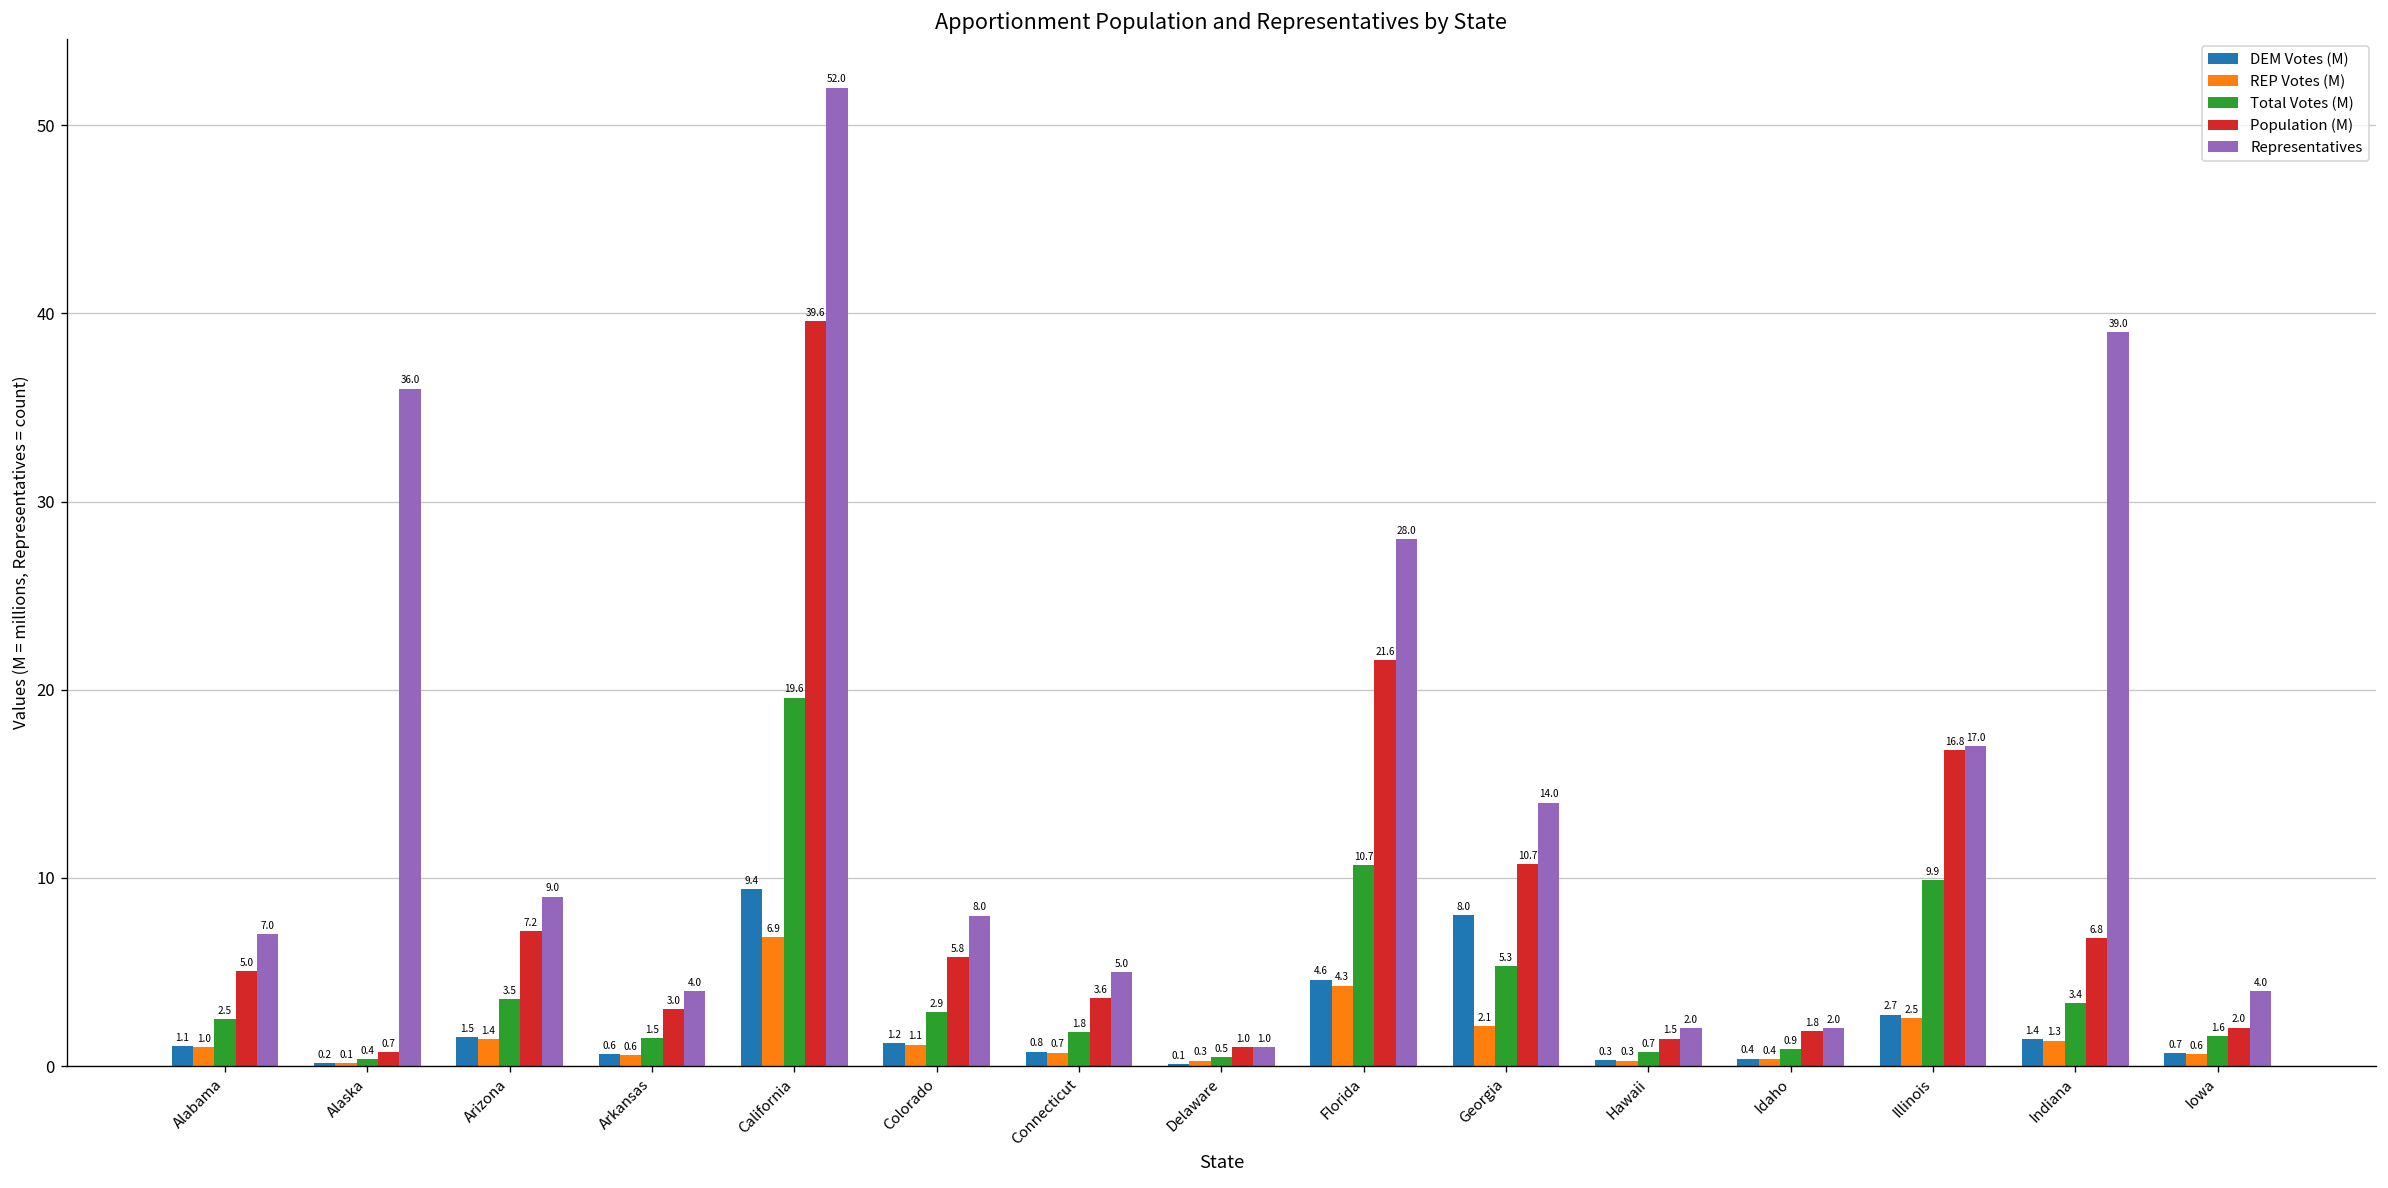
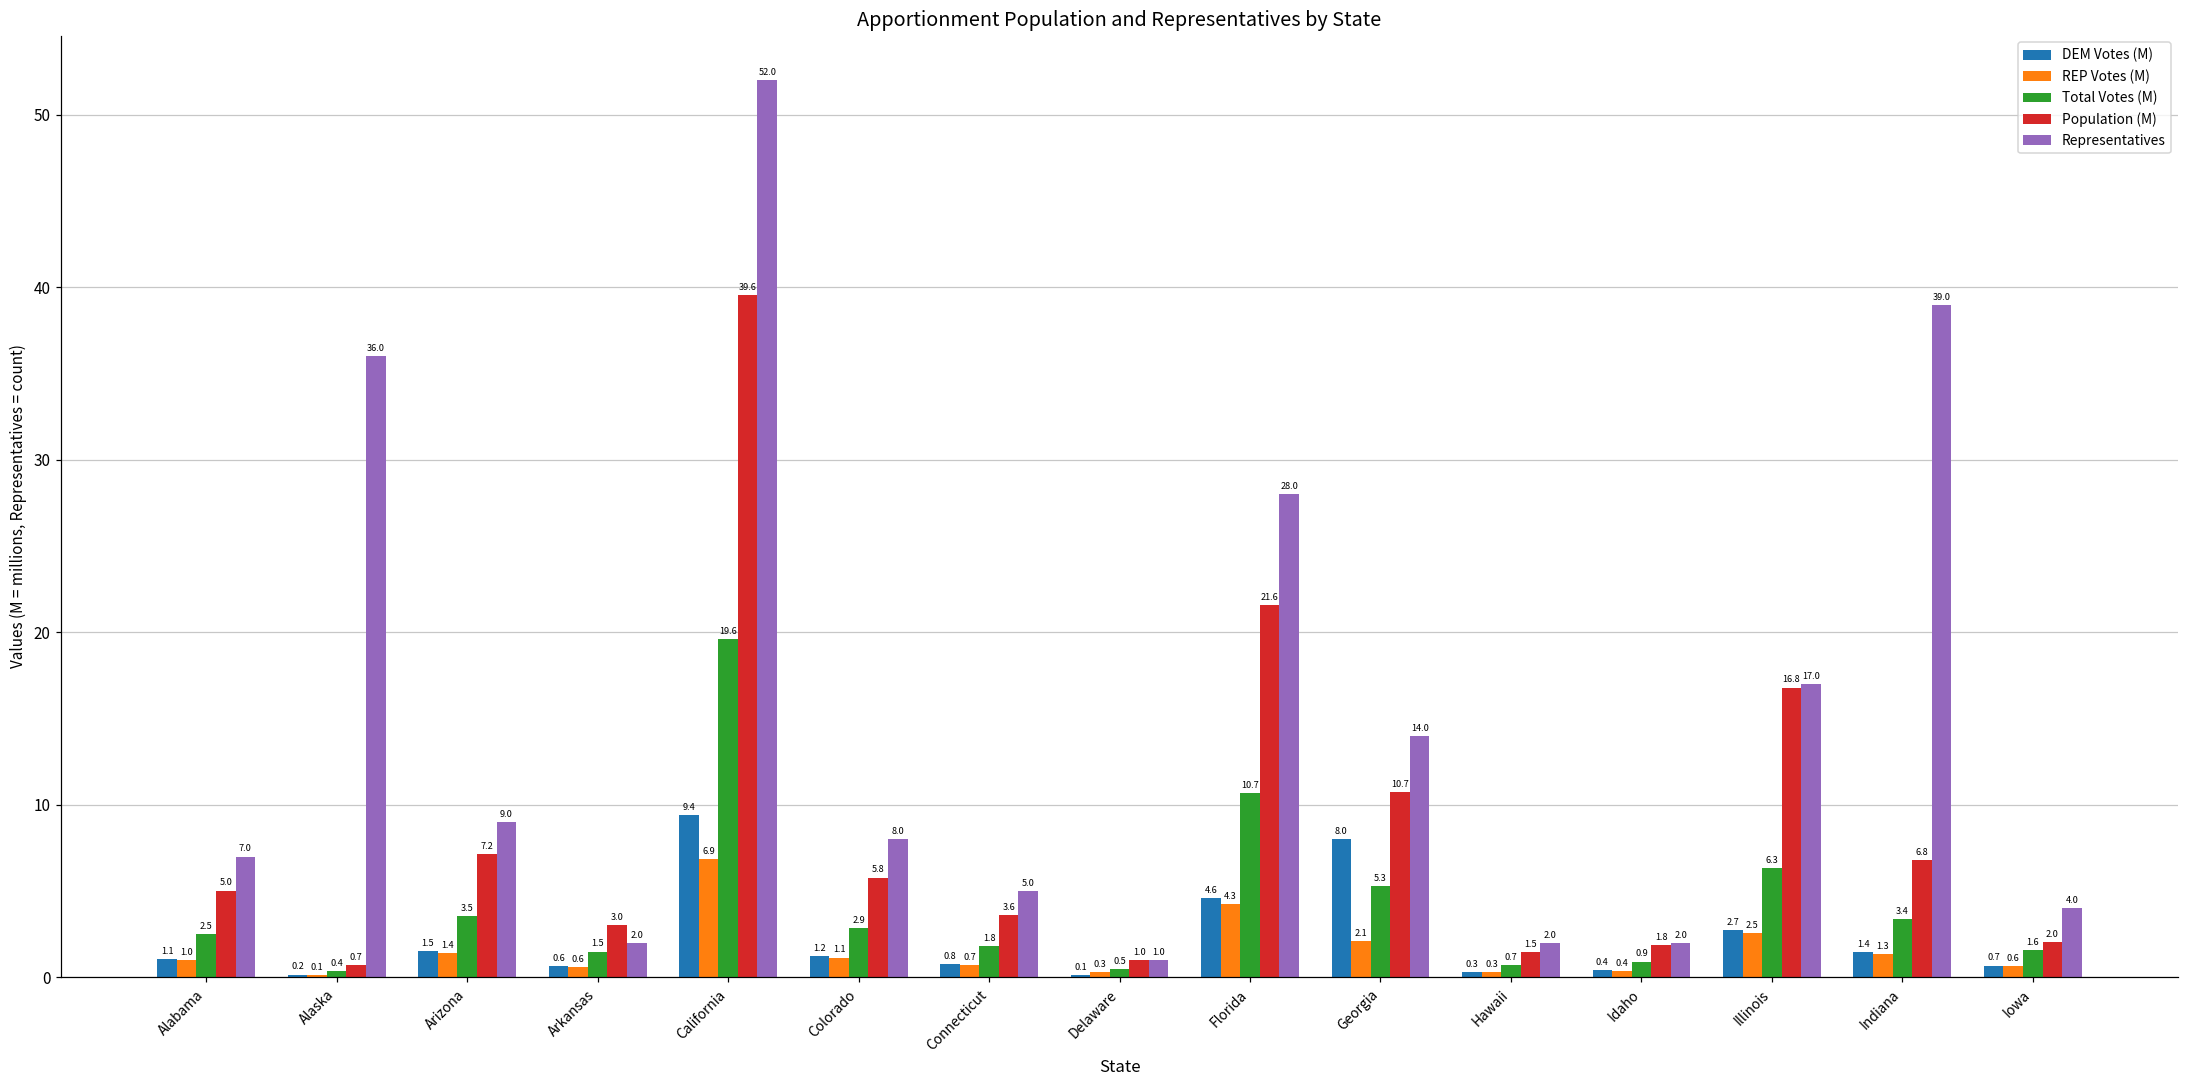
  {
    "DEM Votes (M)": {
      "Alabama": 1.1,
      "Alaska": 0.2,
      "Arizona": 1.5,
      "Arkansas": 0.6,
      "California": 9.4,
      "Colorado": 1.2,
      "Connecticut": 0.8,
      "Delaware": 0.1,
      "Florida": 4.6,
      "Georgia": 8.0,
      "Hawaii": 0.3,
      "Idaho": 0.4,
      "Illinois": 2.7,
      "Indiana": 1.4,
      "Iowa": 0.7
    },
    "REP Votes (M)": {
      "Alabama": 1.0,
      "Alaska": 0.1,
      "Arizona": 1.4,
      "Arkansas": 0.6,
      "California": 6.9,
      "Colorado": 1.1,
      "Connecticut": 0.7,
      "Delaware": 0.3,
      "Florida": 4.3,
      "Georgia": 2.1,
      "Hawaii": 0.3,
      "Idaho": 0.4,
      "Illinois": 2.5,
      "Indiana": 1.3,
      "Iowa": 0.6
    },
    "Total Votes (M)": {
      "Alabama": 2.5,
      "Alaska": 0.4,
      "Arizona": 3.5,
      "Arkansas": 1.5,
      "California": 19.6,
      "Colorado": 2.9,
      "Connecticut": 1.8,
      "Delaware": 0.5,
      "Florida": 10.7,
      "Georgia": 5.3,
      "Hawaii": 0.7,
      "Idaho": 0.9,
-     "Illinois": 9.9,
+     "Illinois": 6.3,
      "Indiana": 3.4,
      "Iowa": 1.6
    },
    "Population (M)": {
      "Alabama": 5.0,
      "Alaska": 0.7,
      "Arizona": 7.2,
      "Arkansas": 3.0,
      "California": 39.6,
      "Colorado": 5.8,
      "Connecticut": 3.6,
      "Delaware": 1.0,
      "Florida": 21.6,
      "Georgia": 10.7,
      "Hawaii": 1.5,
      "Idaho": 1.8,
      "Illinois": 16.8,
      "Indiana": 6.8,
      "Iowa": 2.0
    },
    "Representatives": {
      "Alabama": 7.0,
      "Alaska": 36.0,
      "Arizona": 9.0,
-     "Arkansas": 4.0,
+     "Arkansas": 2.0,
      "California": 52.0,
      "Colorado": 8.0,
      "Connecticut": 5.0,
      "Delaware": 1.0,
      "Florida": 28.0,
      "Georgia": 14.0,
      "Hawaii": 2.0,
      "Idaho": 2.0,
      "Illinois": 17.0,
      "Indiana": 39.0,
      "Iowa": 4.0
    }
  }
